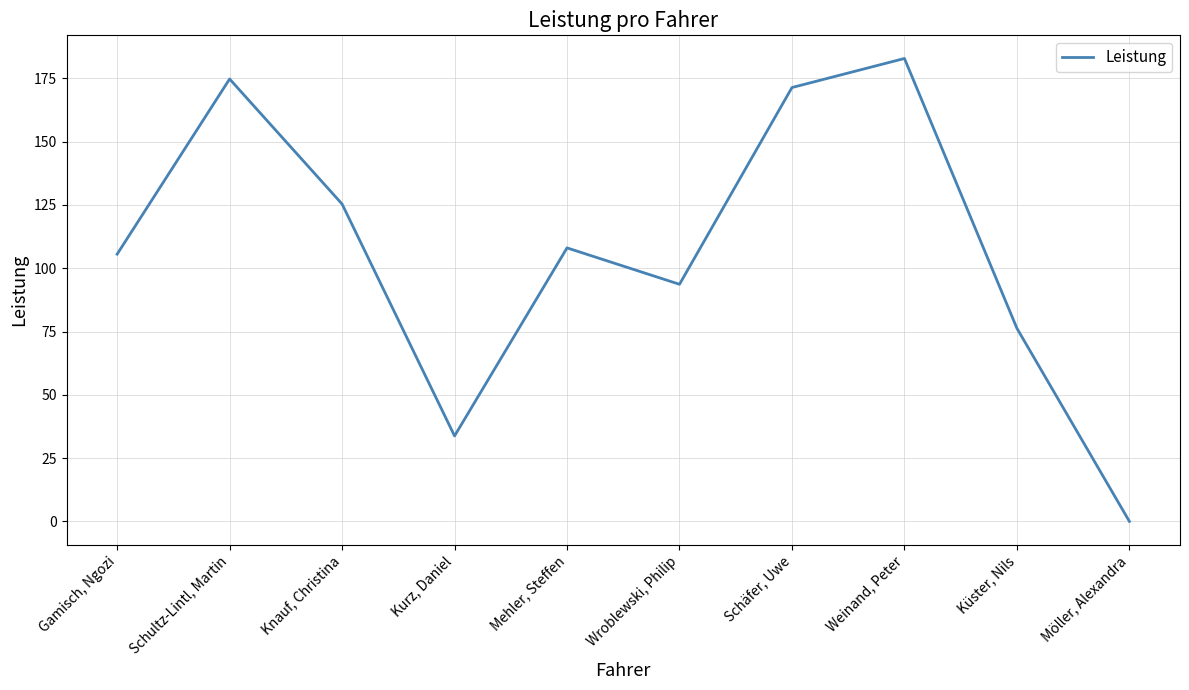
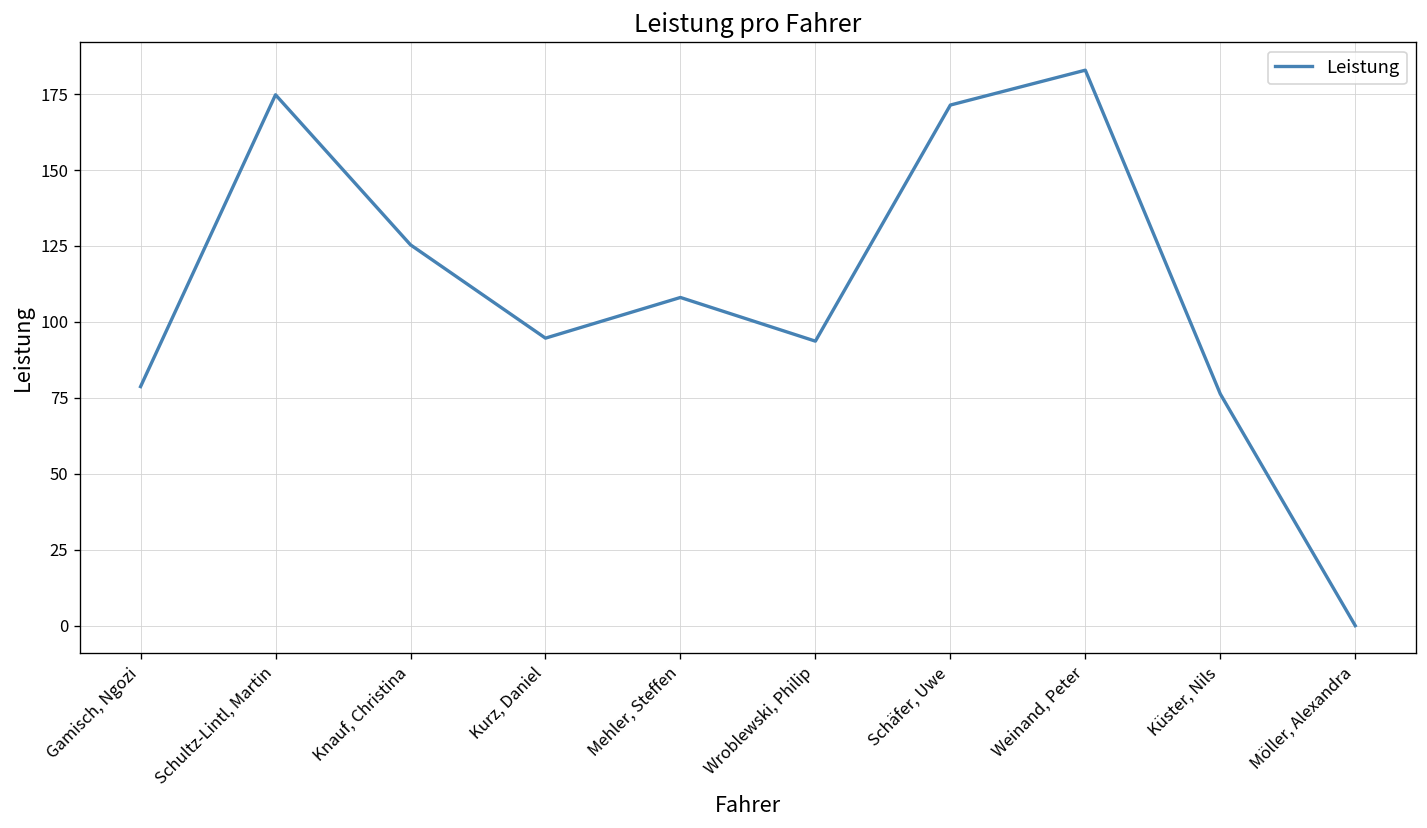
  {
-   "Gamisch, Ngozi": 106,
+   "Gamisch, Ngozi": 79,
    "Schultz-Lintl, Martin": 175,
    "Knauf, Christina": 125,
-   "Kurz, Daniel": 34,
+   "Kurz, Daniel": 95,
    "Mehler, Steffen": 108,
    "Wroblewski, Philip": 94,
    "Schäfer, Uwe": 171,
    "Weinand, Peter": 183,
    "Küster, Nils": 76,
    "Möller, Alexandra": 0
  }
